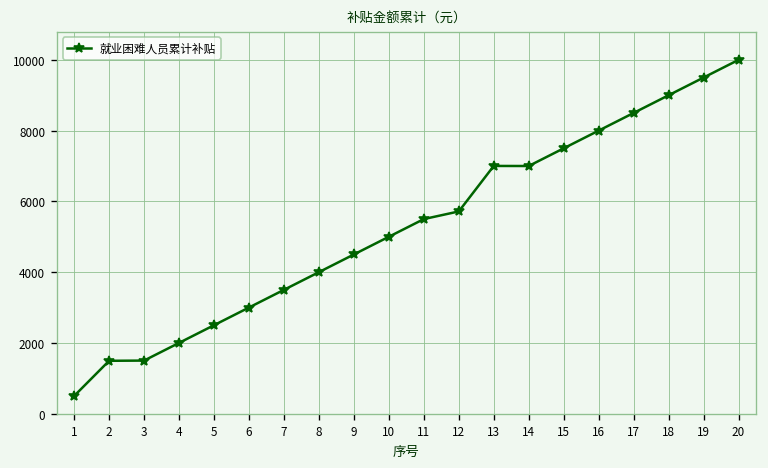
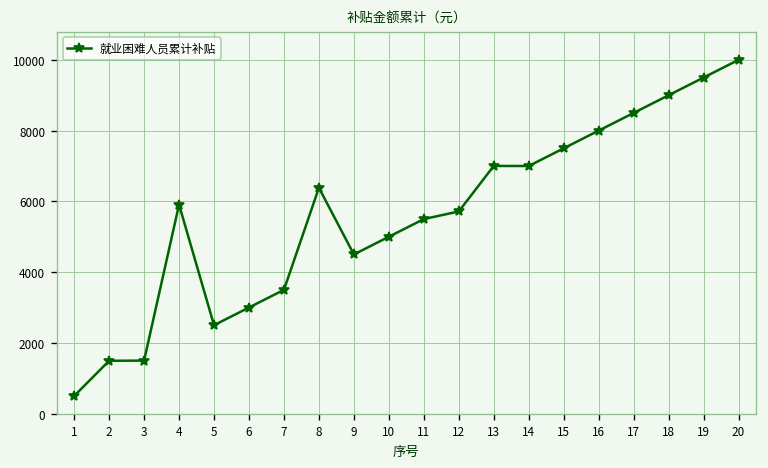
  {
    "1": 500,
    "2": 1500,
    "3": 1500,
-   "4": 2000,
+   "4": 5900,
    "5": 2500,
    "6": 3000,
    "7": 3500,
-   "8": 4000,
+   "8": 6400,
    "9": 4500,
    "10": 5000,
    "11": 5500,
    "12": 5700,
    "13": 7000,
    "14": 7000,
    "15": 7500,
    "16": 8000,
    "17": 8500,
    "18": 9000,
    "19": 9500,
    "20": 10000
  }
